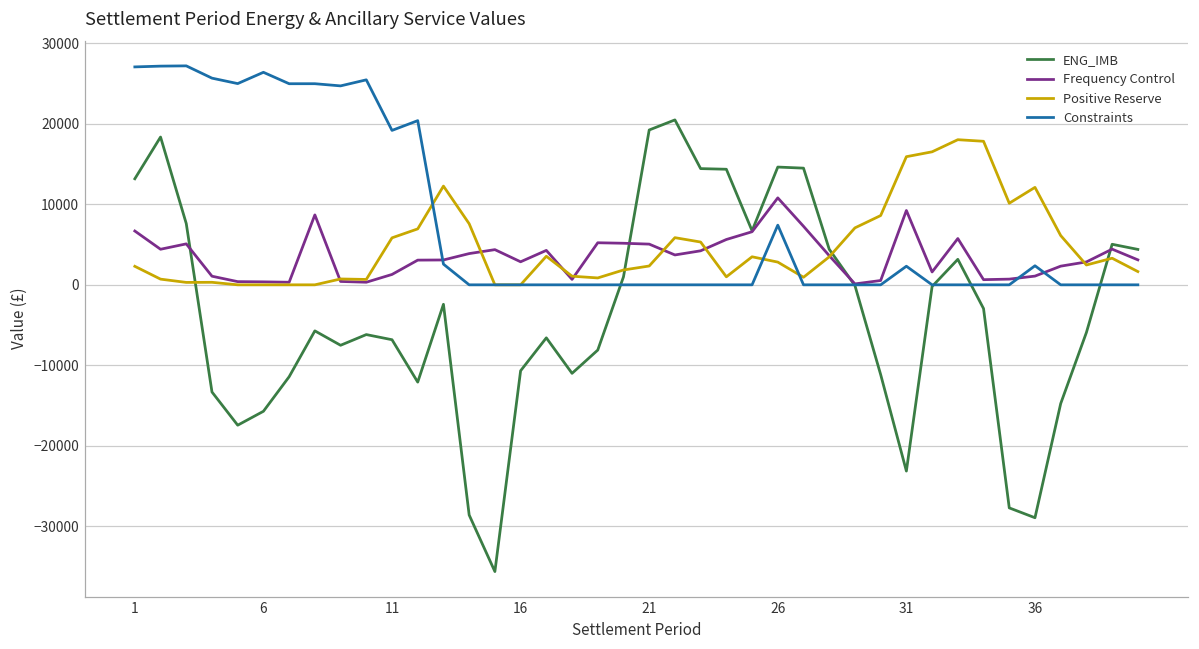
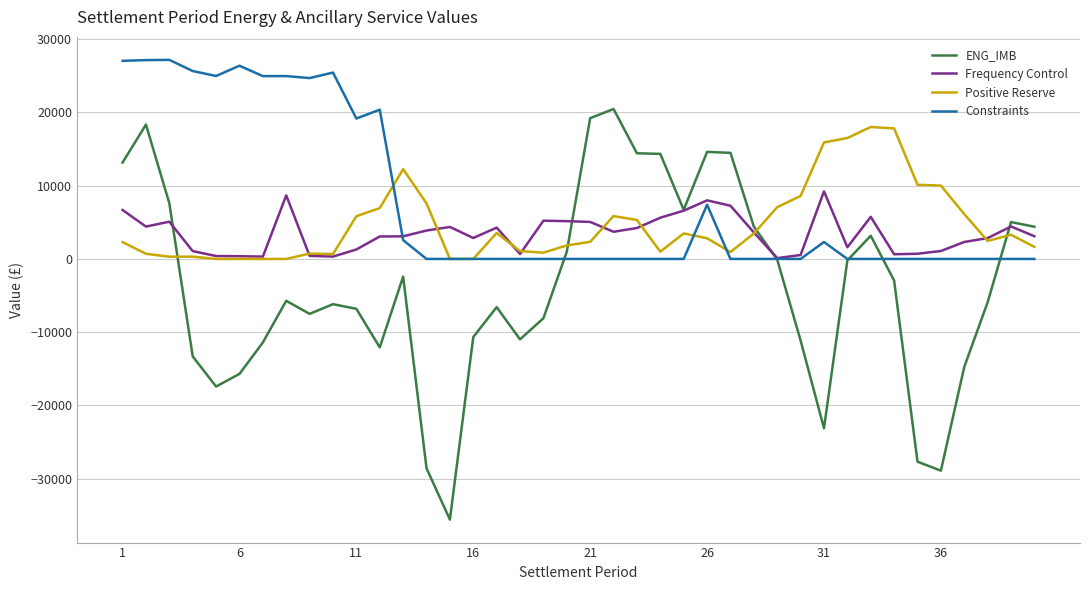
  {
    "ENG_IMB": {
      "1": 13000,
      "6": -16000,
      "11": -7000,
      "16": -11000,
      "21": 19000,
      "26": 15000,
      "31": -23000,
      "36": -29000
    },
    "Frequency Control": {
      "1": 7000,
      "6": 0,
      "11": 1000,
      "16": 3000,
      "21": 5000,
-     "26": 11000,
+     "26": 8000,
      "31": 9000,
      "36": 1000
    },
    "Positive Reserve": {
      "1": 2000,
      "6": 0,
      "11": 6000,
      "21": 2000,
      "26": 3000,
      "31": 16000,
-     "36": 12000
+     "36": 10000
    },
    "Constraints": {
      "1": 27000,
      "6": 26000,
      "11": 19000,
      "21": 0,
      "26": 7000,
      "31": 2000,
-     "36": 2000
+     "36": 0
    }
  }
